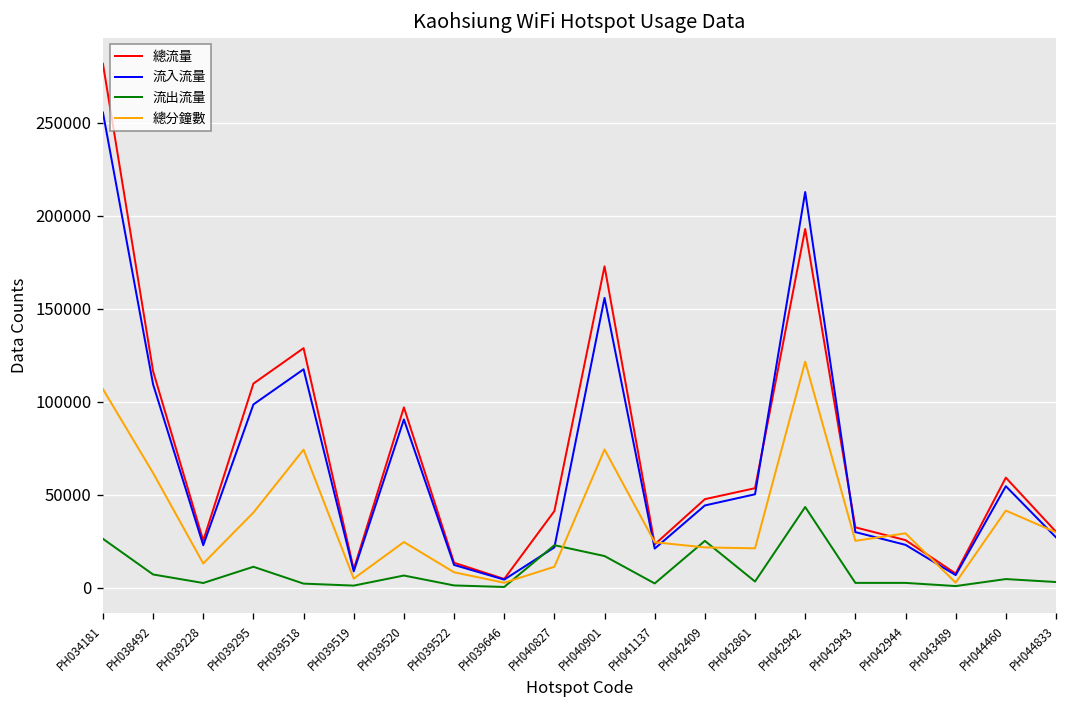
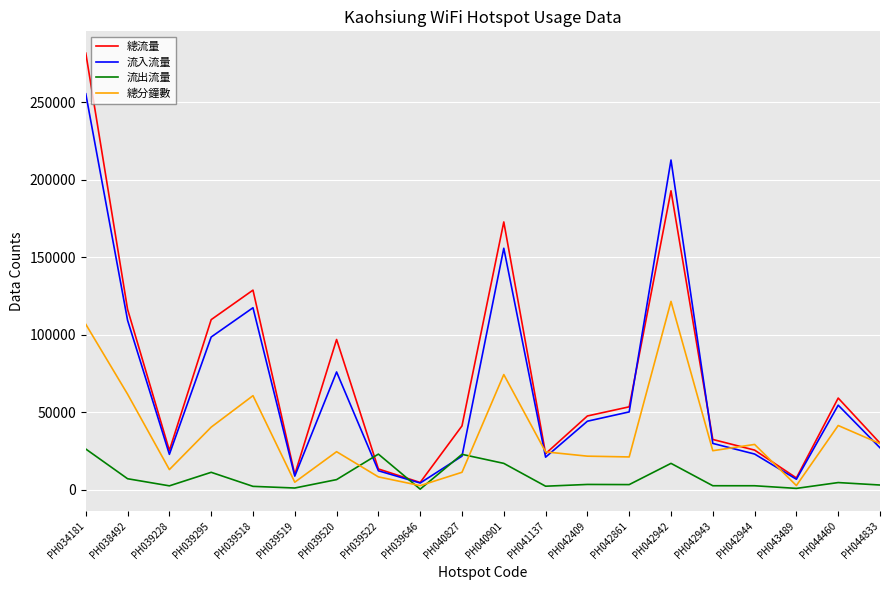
  {
    "總流量": {
      "PH034181": 282000,
      "PH038492": 116000,
      "PH039228": 25000,
      "PH039295": 110000,
      "PH039518": 129000,
      "PH039520": 97000,
      "PH040827": 41000,
      "PH040901": 173000,
      "PH042409": 48000,
      "PH042861": 53000,
      "PH042942": 193000,
      "PH042943": 32000,
      "PH042944": 26000,
      "PH044460": 59000
    },
    "流入流量": {
      "PH034181": 256000,
      "PH038492": 109000,
      "PH039228": 23000,
      "PH039295": 99000,
      "PH039518": 117000,
-     "PH039520": 90000,
+     "PH039520": 76000,
      "PH040901": 156000,
      "PH041137": 21000,
      "PH042409": 44000,
      "PH042861": 50000,
      "PH042942": 213000,
      "PH042943": 30000,
      "PH042944": 23000,
      "PH044460": 55000,
      "PH044833": 27000
    },
    "流出流量": {
      "PH034181": 26000,
      "PH038492": 7000,
      "PH039228": 2000,
      "PH039295": 11000,
      "PH039518": 2000,
      "PH039519": 1000,
      "PH039520": 7000,
-     "PH039522": 1000,
+     "PH039522": 23000,
      "PH039646": 0,
      "PH040901": 17000,
      "PH041137": 2000,
-     "PH042409": 25000,
+     "PH042409": 3000,
      "PH042861": 3000,
-     "PH042942": 43000,
+     "PH042942": 17000,
      "PH042943": 3000,
      "PH042944": 3000,
      "PH043489": 1000,
      "PH044460": 5000,
      "PH044833": 3000
    },
    "總分鐘數": {
      "PH034181": 107000,
      "PH038492": 62000,
      "PH039228": 13000,
      "PH039295": 40000,
-     "PH039518": 74000,
+     "PH039518": 61000,
      "PH039519": 5000,
      "PH039520": 25000,
      "PH039522": 8000,
      "PH039646": 3000,
      "PH040827": 11000,
      "PH040901": 74000,
      "PH042409": 22000,
      "PH042861": 21000,
      "PH042942": 122000,
      "PH042943": 25000,
      "PH042944": 29000,
      "PH043489": 3000,
      "PH044460": 41000
    }
  }
